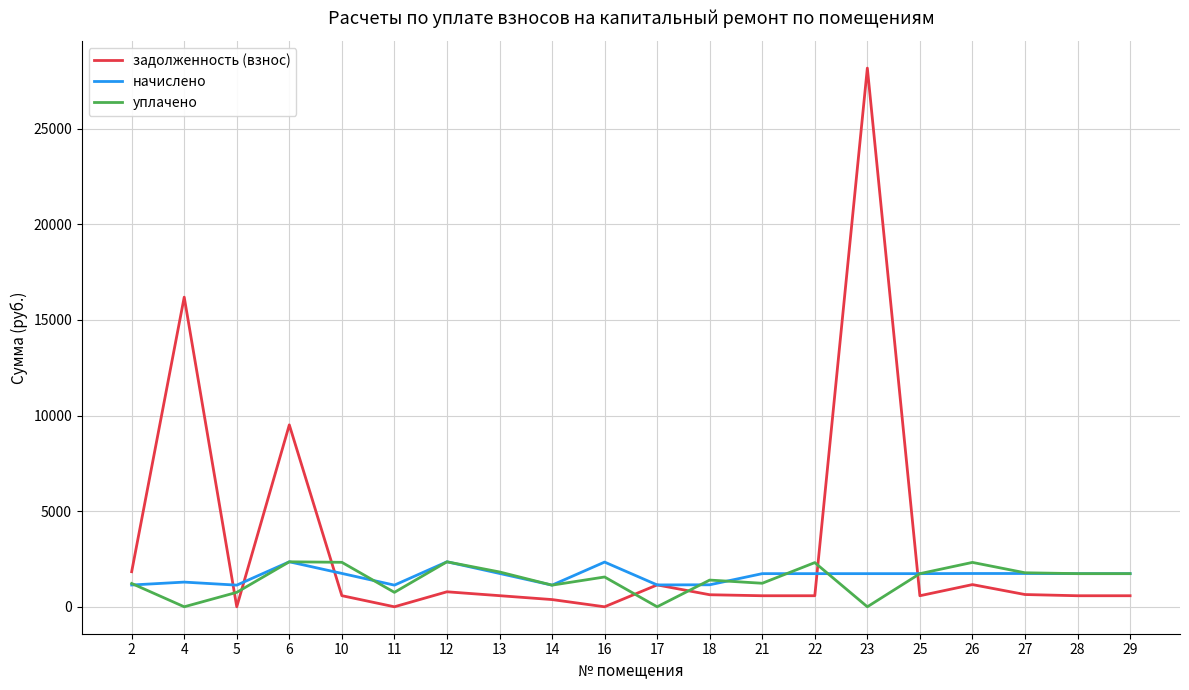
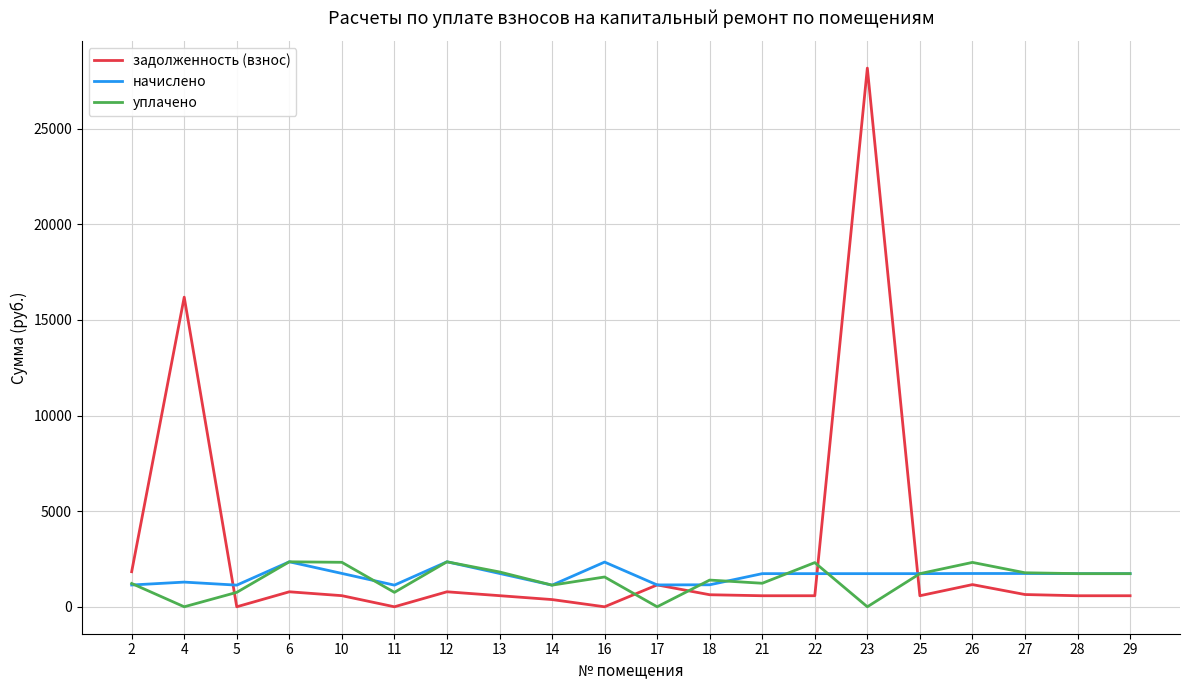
  {
    "задолженность (взнос)": {
      "2": 1800,
      "4": 16200,
      "5": 0,
-     "6": 9500,
+     "6": 800,
      "10": 600,
      "11": 0,
      "12": 800,
      "13": 600,
      "14": 400,
      "16": 0,
      "18": 600,
      "21": 600,
      "22": 600,
      "23": 28200,
      "25": 600,
      "26": 1200,
      "27": 600,
      "28": 600,
      "29": 600
    },
    "начислено": {
      "4": 1300,
      "5": 1100,
      "10": 1700,
      "11": 1100,
      "16": 2300,
      "18": 1200,
      "21": 1700,
      "22": 1700,
      "23": 1700,
      "26": 1700
    },
    "уплачено": {
      "4": 0,
      "5": 800,
      "10": 2300,
      "11": 800,
      "16": 1600,
      "17": 0,
      "18": 1400,
      "21": 1200,
      "22": 2300,
      "23": 0,
      "26": 2300
    }
  }
